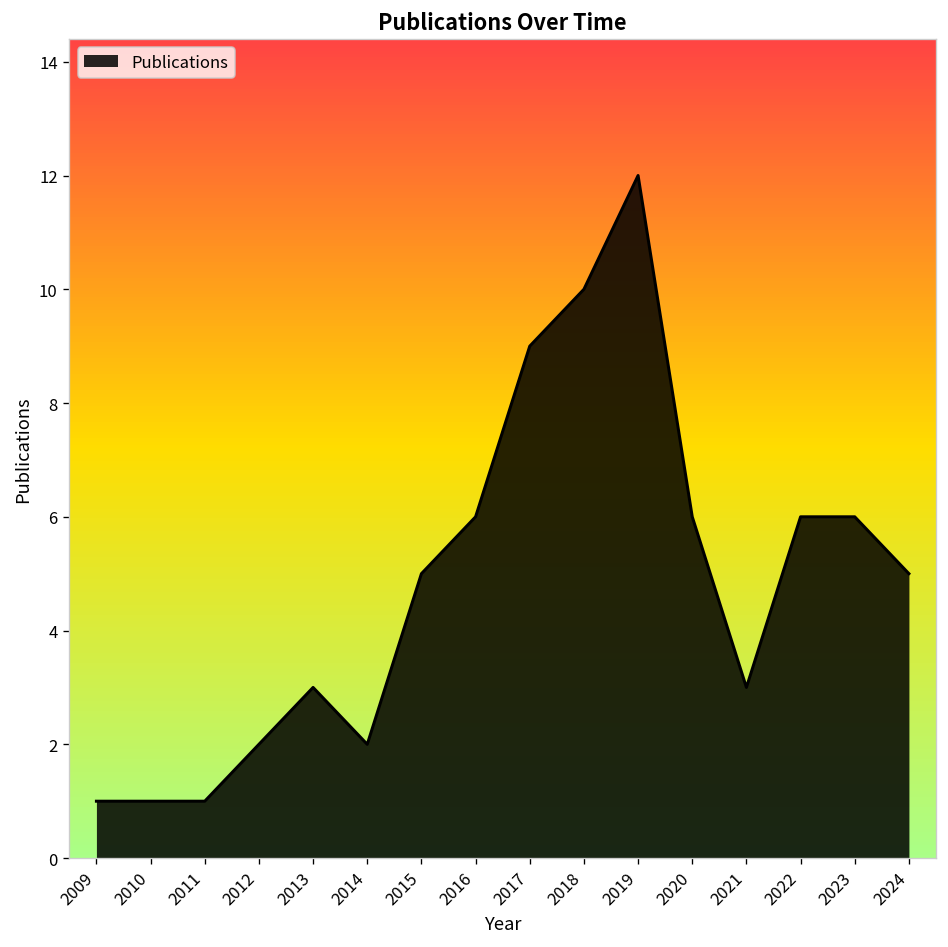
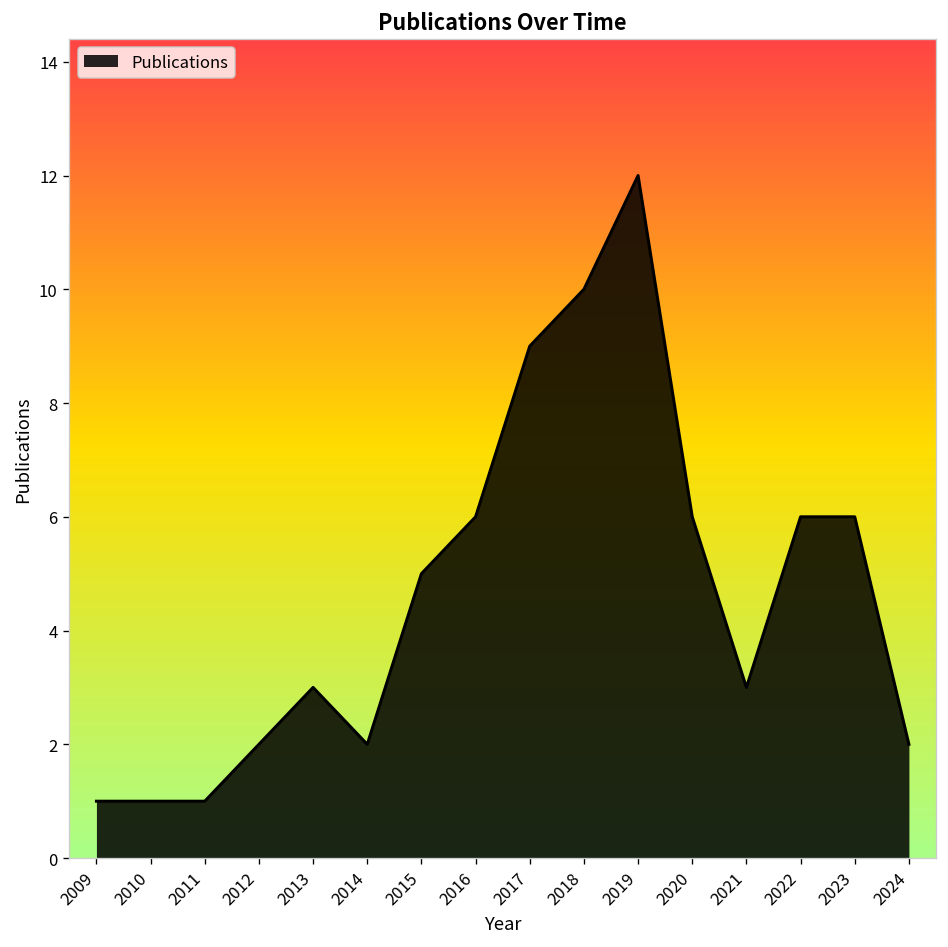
  {
    "2009": 1,
    "2010": 1,
    "2011": 1,
    "2012": 2,
    "2013": 3,
    "2014": 2,
    "2015": 5,
    "2016": 6,
    "2017": 9,
    "2018": 10,
    "2019": 12,
    "2020": 6,
    "2021": 3,
    "2022": 6,
    "2023": 6,
-   "2024": 5
+   "2024": 2
  }
